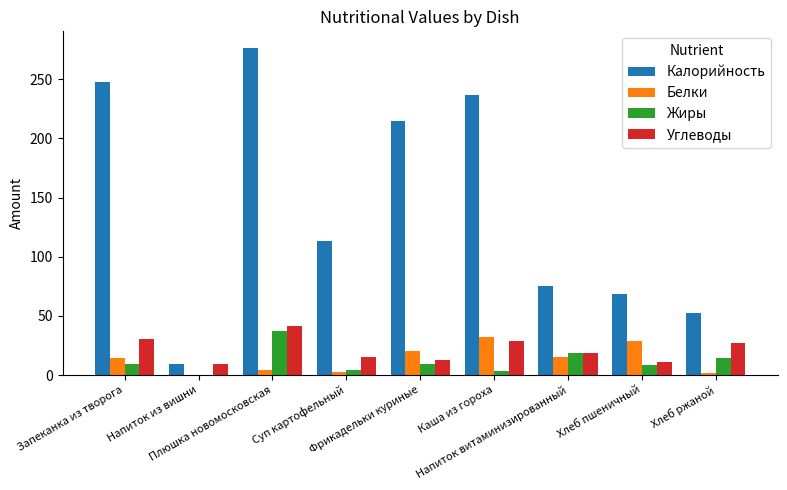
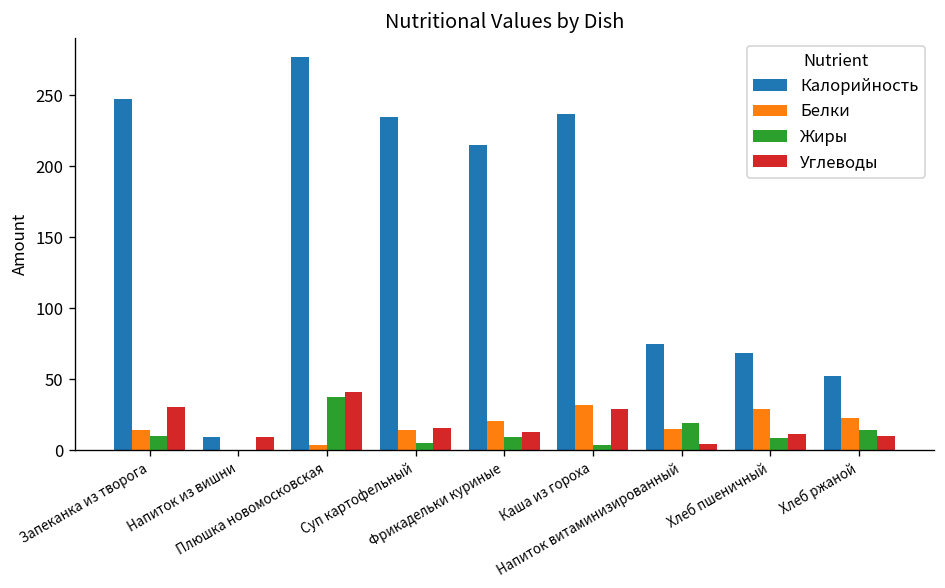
  {
    "Калорийность": {
      "Запеканка из творога": 247,
      "Напиток из вишни": 9,
      "Плюшка новомосковская": 277,
-     "Суп картофельный": 113,
+     "Суп картофельный": 234,
      "Фрикадельки куриные": 215,
      "Каша из гороха": 236,
      "Напиток витаминизированный": 75,
      "Хлеб пшеничный": 69,
      "Хлеб ржаной": 52
    },
    "Белки": {
      "Запеканка из творога": 14,
      "Плюшка новомосковская": 4,
-     "Суп картофельный": 3,
+     "Суп картофельный": 14,
      "Фрикадельки куриные": 20,
      "Каша из гороха": 32,
      "Напиток витаминизированный": 15,
      "Хлеб пшеничный": 29,
-     "Хлеб ржаной": 2
+     "Хлеб ржаной": 23
    },
    "Жиры": {
      "Запеканка из творога": 10,
      "Плюшка новомосковская": 38,
      "Суп картофельный": 5,
      "Фрикадельки куриные": 9,
      "Каша из гороха": 4,
      "Напиток витаминизированный": 19,
      "Хлеб пшеничный": 9,
      "Хлеб ржаной": 14
    },
    "Углеводы": {
      "Запеканка из творога": 30,
      "Напиток из вишни": 9,
      "Плюшка новомосковская": 41,
      "Суп картофельный": 15,
      "Фрикадельки куриные": 13,
      "Каша из гороха": 29,
-     "Напиток витаминизированный": 19,
+     "Напиток витаминизированный": 4,
      "Хлеб пшеничный": 11,
-     "Хлеб ржаной": 27
+     "Хлеб ржаной": 10
    }
  }
